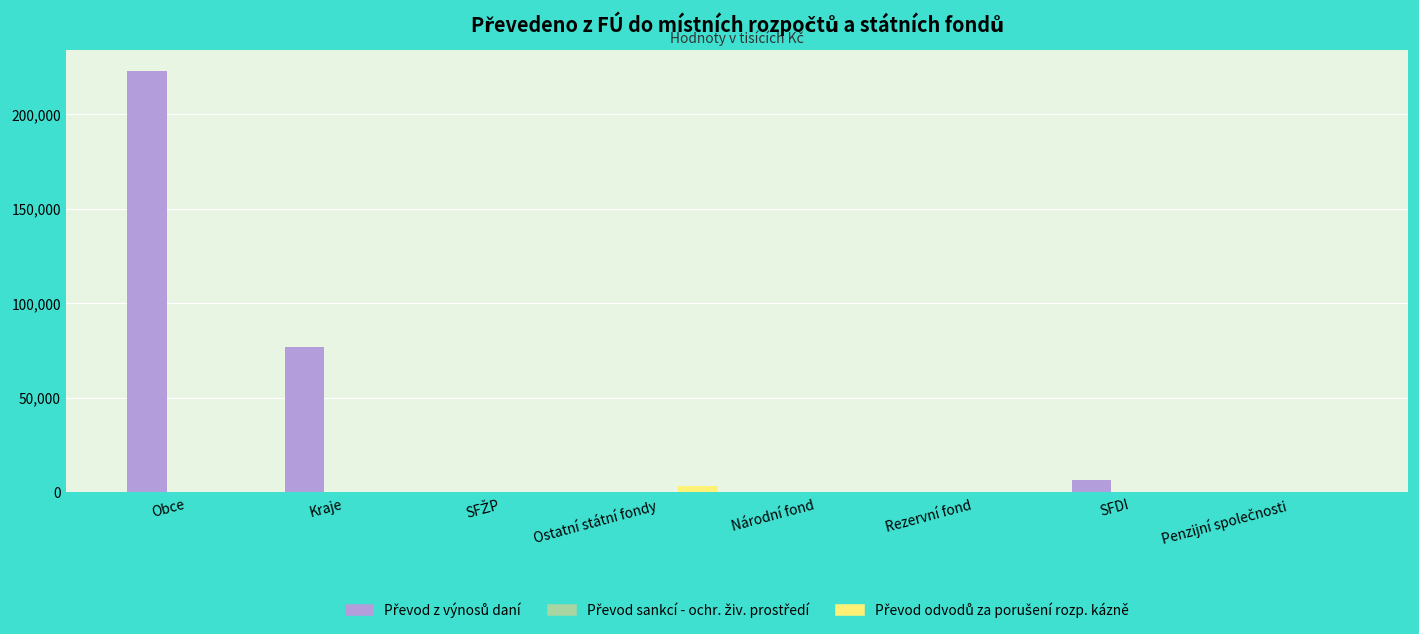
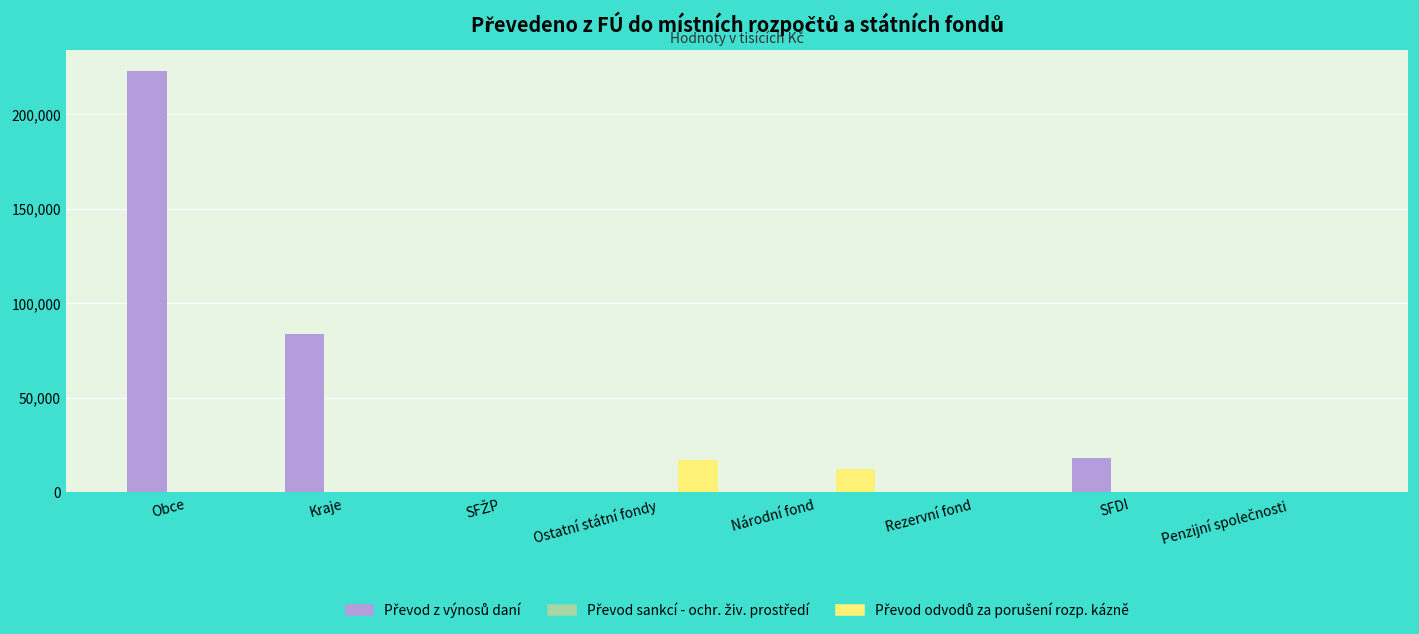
  {
    "Převod z výnosů daní": {
      "Obce": "223,000",
-     "Kraje": "77,000",
+     "Kraje": "84,000",
      "SFŽP": "0",
      "Ostatní státní fondy": "0",
      "Národní fond": "0",
      "Rezervní fond": "0",
-     "SFDI": "7,000",
+     "SFDI": "18,000",
      "Penzijní společnosti": "0"
    },
    "Převod sankcí - ochr. živ. prostředí": {
      "Kraje": "0",
      "Ostatní státní fondy": "0",
      "Národní fond": "0",
      "Rezervní fond": "0",
      "SFDI": "0",
      "Penzijní společnosti": "0"
    },
    "Převod odvodů za porušení rozp. kázně": {
      "Obce": "0",
      "Kraje": "0",
-     "Ostatní státní fondy": "3,000",
-     "Národní fond": "0",
+     "Ostatní státní fondy": "17,000",
+     "Národní fond": "12,000",
      "SFDI": "0",
      "Penzijní společnosti": "0"
    }
  }
